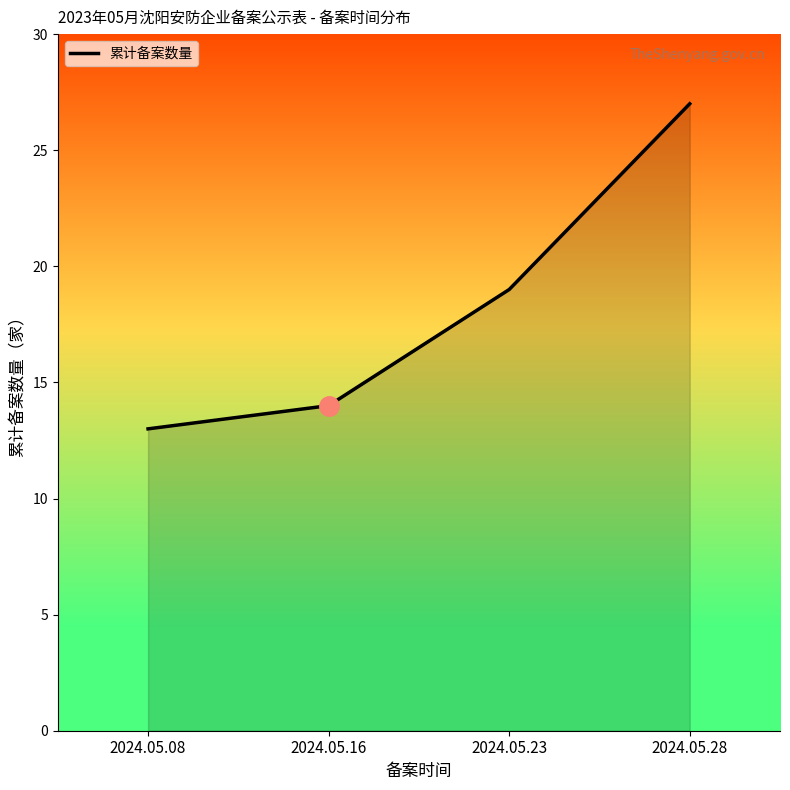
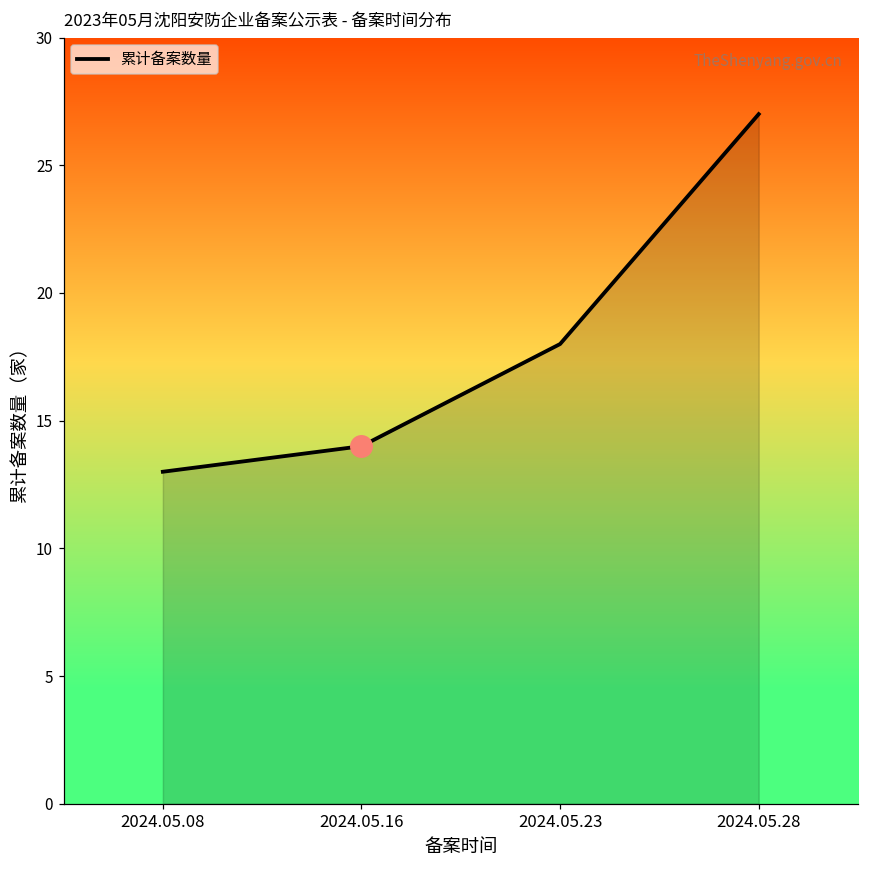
  {
    "累计备案数量": {
      "2024.05.08": 13,
-     "2024.05.23": 19,
+     "2024.05.23": 18,
      "2024.05.28": 27
    }
  }
